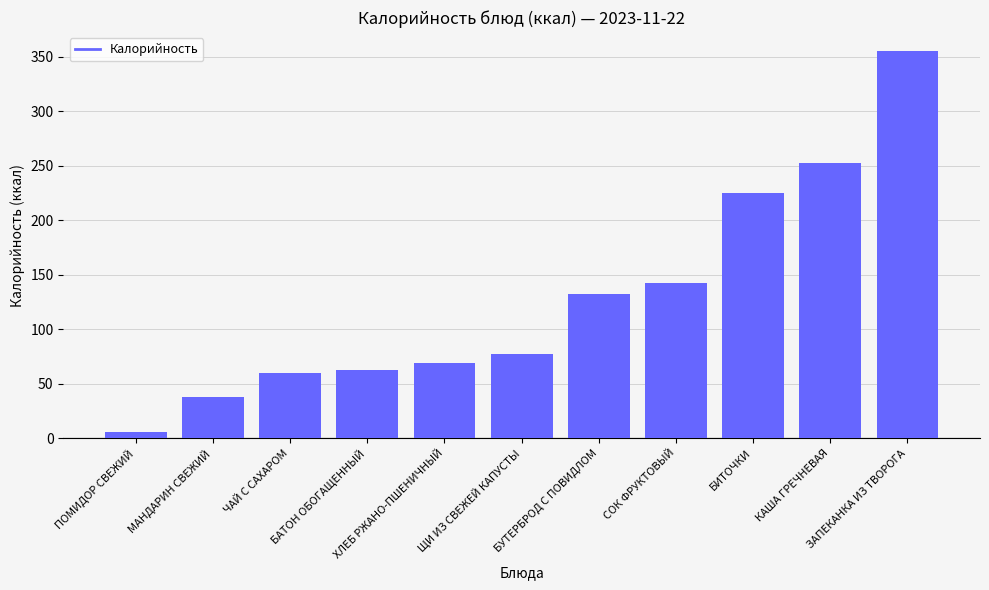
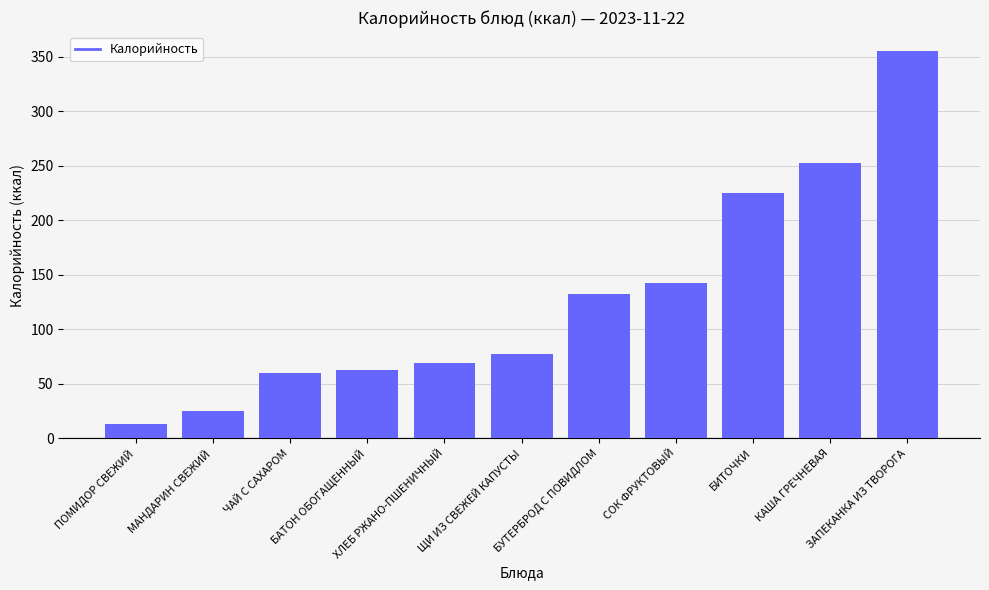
  {
-   "ПОМИДОР СВЕЖИЙ": 5,
-   "МАНДАРИН СВЕЖИЙ": 38,
+   "ПОМИДОР СВЕЖИЙ": 13,
+   "МАНДАРИН СВЕЖИЙ": 25,
    "ЧАЙ С САХАРОМ": 60,
    "БАТОН ОБОГАЩЕННЫЙ": 62,
    "ХЛЕБ РЖАНО-ПШЕНИЧНЫЙ": 69,
    "ЩИ ИЗ СВЕЖЕЙ КАПУСТЫ": 77,
    "БУТЕРБРОД С ПОВИДЛОМ": 132,
    "СОК ФРУКТОВЫЙ": 142,
    "БИТОЧКИ": 225,
    "КАША ГРЕЧНЕВАЯ": 253,
    "ЗАПЕКАНКА ИЗ ТВОРОГА": 355
  }
